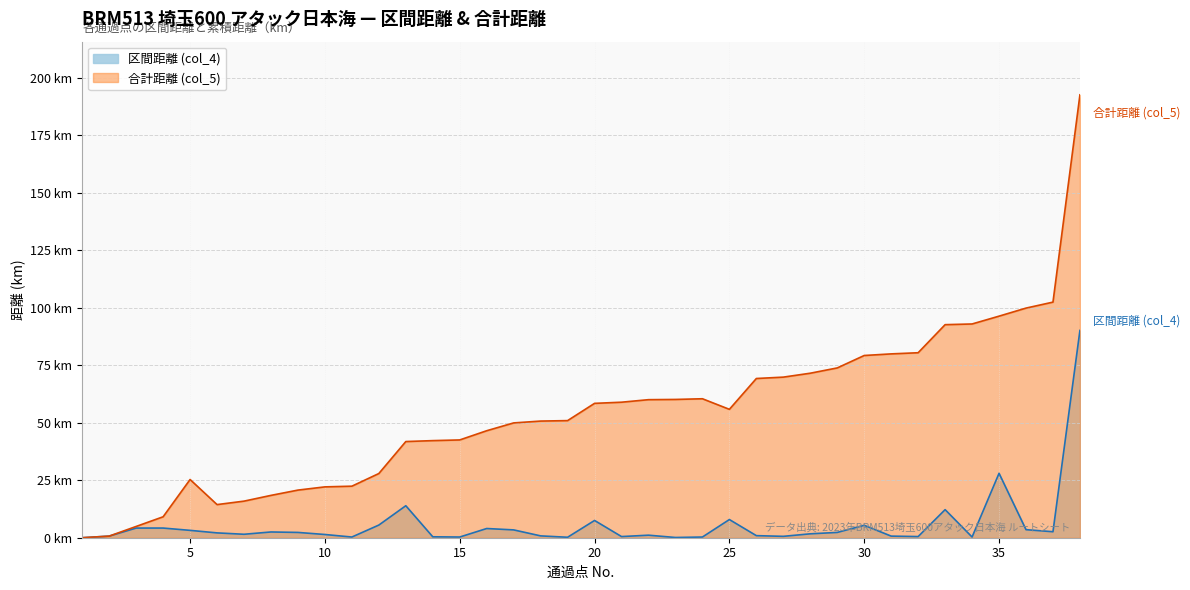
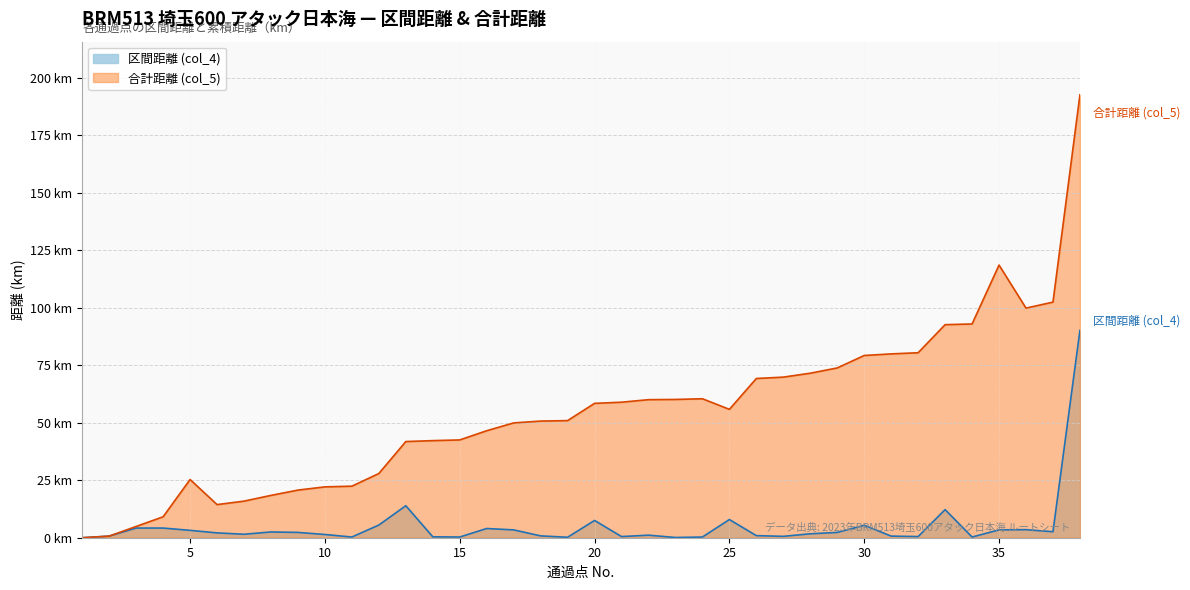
  {
    "区間距離 (col_4)": {
      "5": "3 km",
      "10": "1 km",
      "15": "0 km",
      "20": "8 km",
      "25": "8 km",
-     "35": "28 km"
+     "35": "3 km"
    },
    "合計距離 (col_5)": {
      "5": "25 km",
      "10": "22 km",
      "15": "43 km",
      "20": "58 km",
      "25": "56 km",
      "30": "79 km",
-     "35": "96 km"
+     "35": "119 km"
    }
  }
